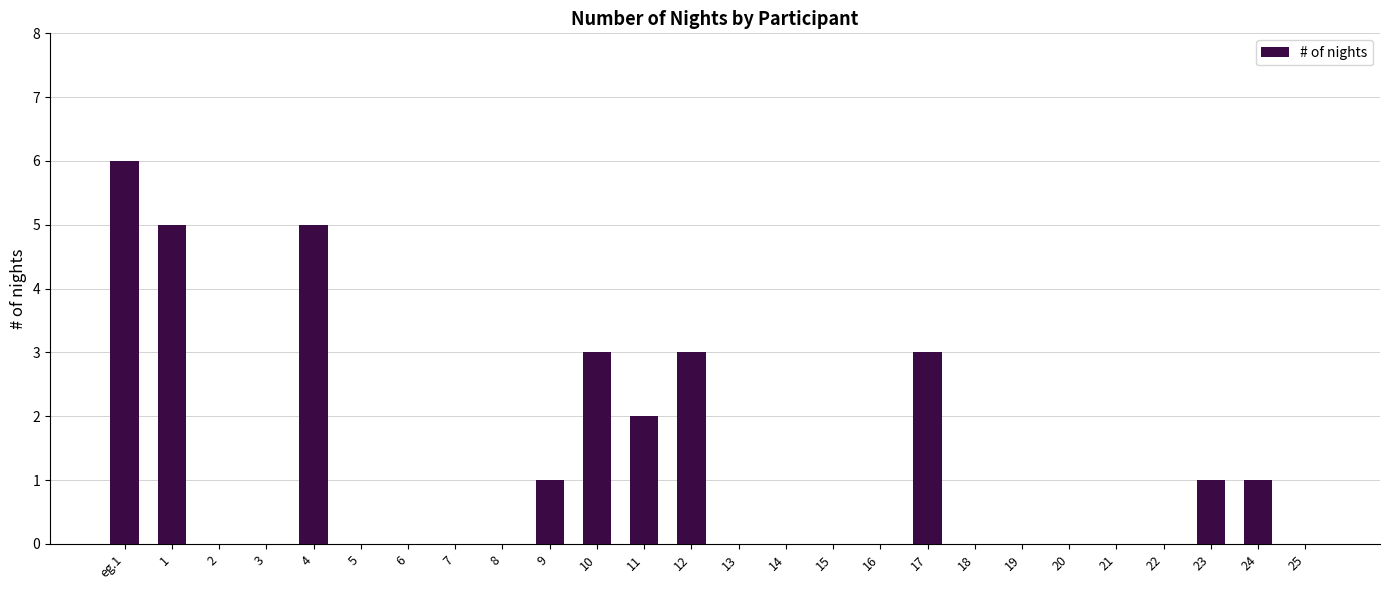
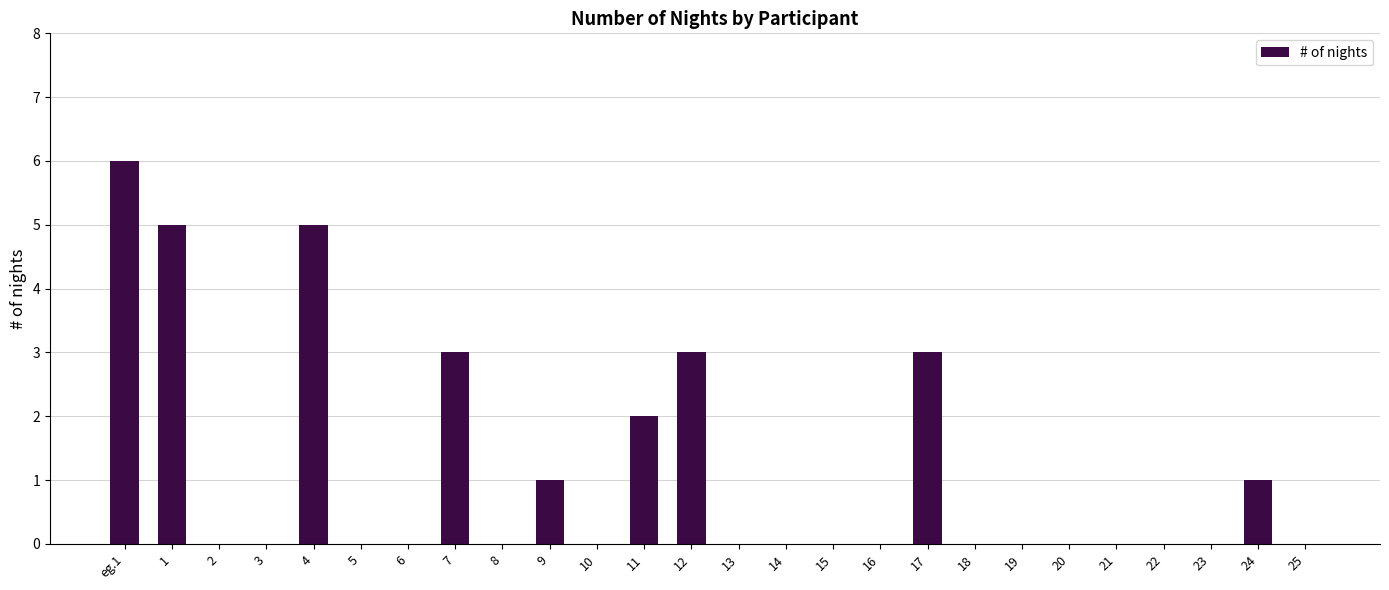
  {
    "eg.1": 6,
    "1": 5,
    "2": 0,
    "3": 0,
    "4": 5,
    "5": 0,
    "6": 0,
-   "7": 0,
+   "7": 3,
    "8": 0,
    "9": 1,
-   "10": 3,
+   "10": 0,
    "11": 2,
    "12": 3,
    "13": 0,
    "14": 0,
    "15": 0,
    "16": 0,
    "17": 3,
    "18": 0,
    "19": 0,
    "20": 0,
    "21": 0,
    "22": 0,
-   "23": 1,
+   "23": 0,
    "24": 1,
    "25": 0
  }
